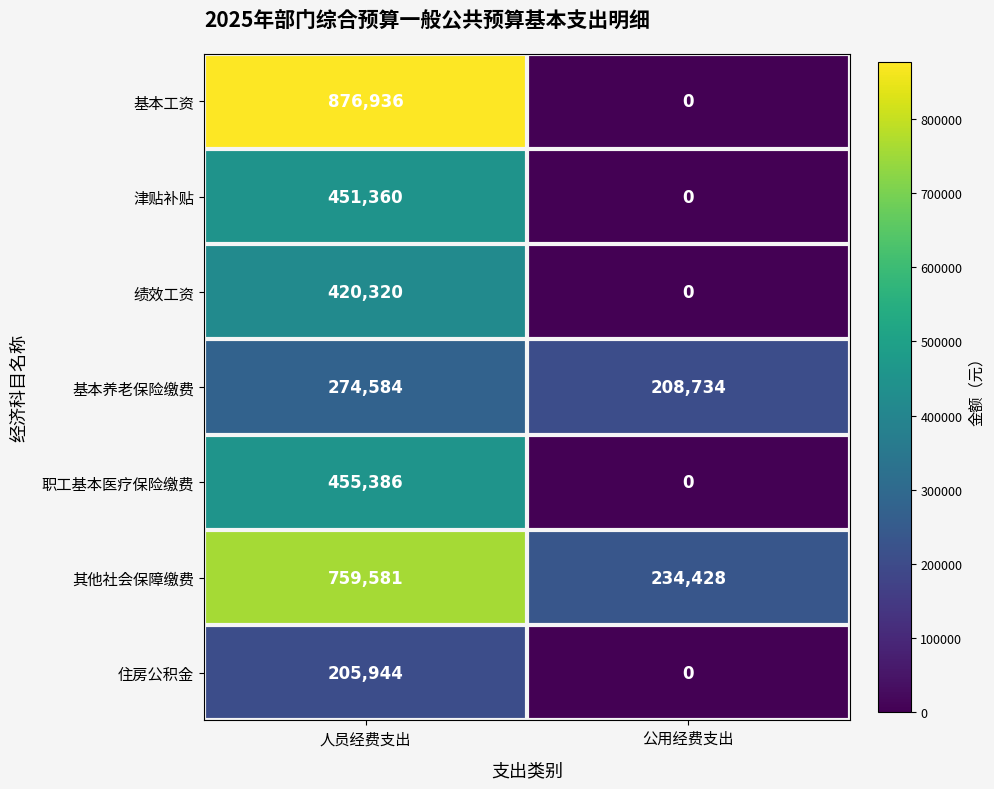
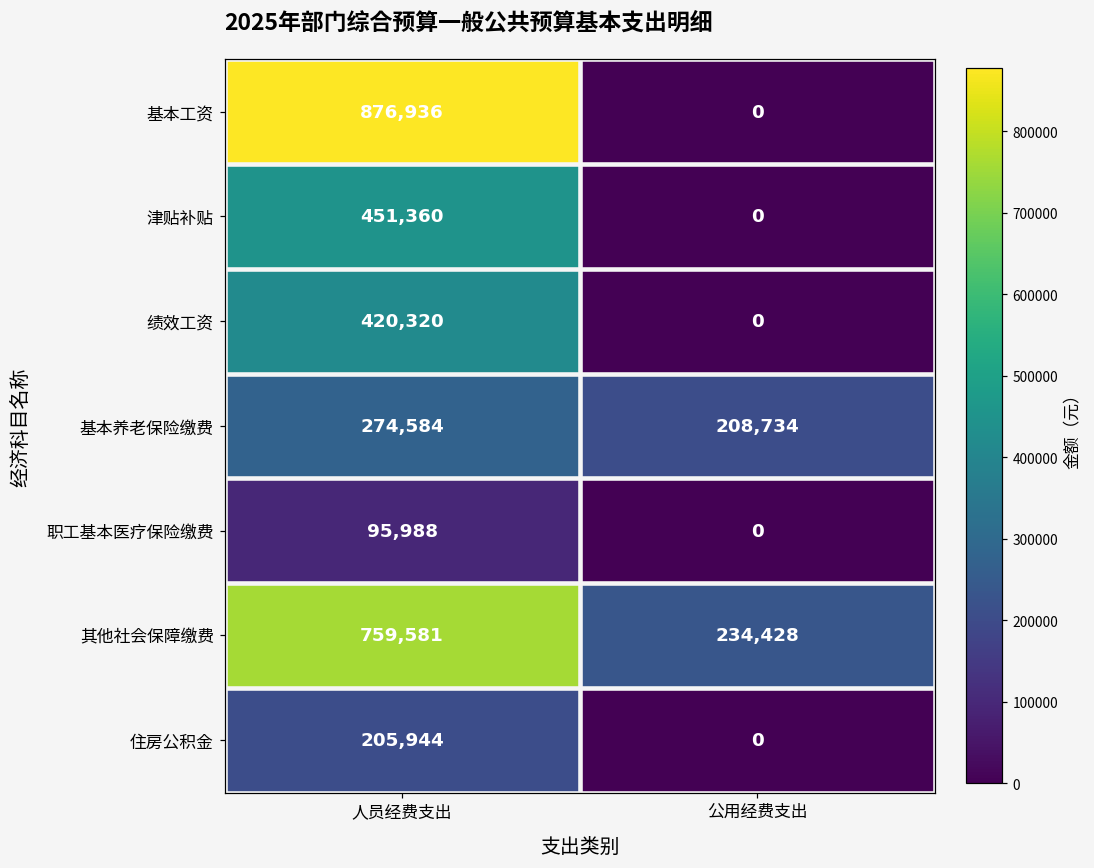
  {
    "基本工资": {
      "人员经费支出": "876,936",
      "公用经费支出": "0"
    },
    "津贴补贴": {
      "人员经费支出": "451,360",
      "公用经费支出": "0"
    },
    "绩效工资": {
      "人员经费支出": "420,320",
      "公用经费支出": "0"
    },
    "基本养老保险缴费": {
      "人员经费支出": "274,584",
      "公用经费支出": "208,734"
    },
    "职工基本医疗保险缴费": {
-     "人员经费支出": "455,386",
+     "人员经费支出": "95,988",
      "公用经费支出": "0"
    },
    "其他社会保障缴费": {
      "人员经费支出": "759,581",
      "公用经费支出": "234,428"
    },
    "住房公积金": {
      "人员经费支出": "205,944",
      "公用经费支出": "0"
    }
  }
